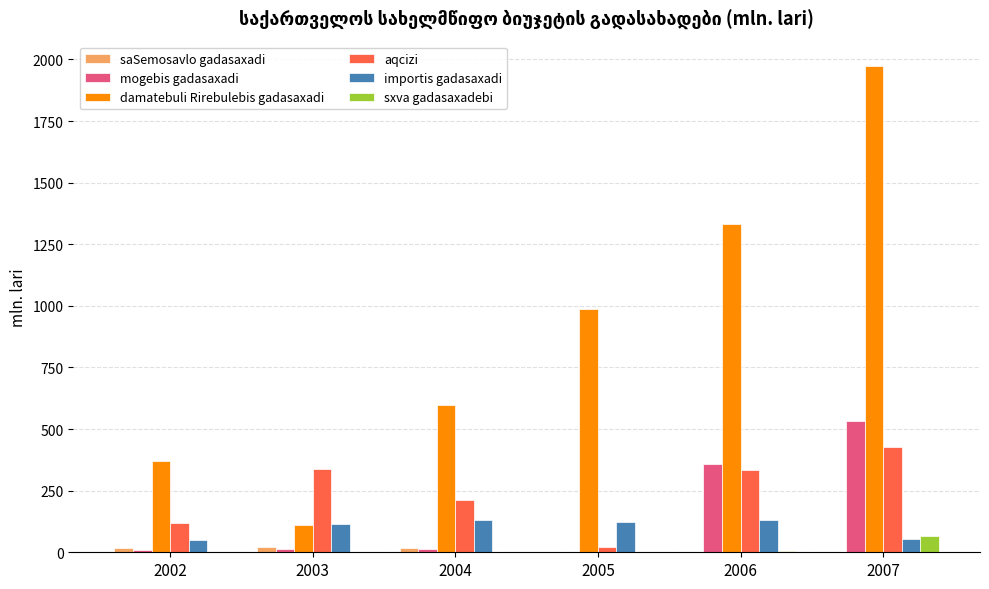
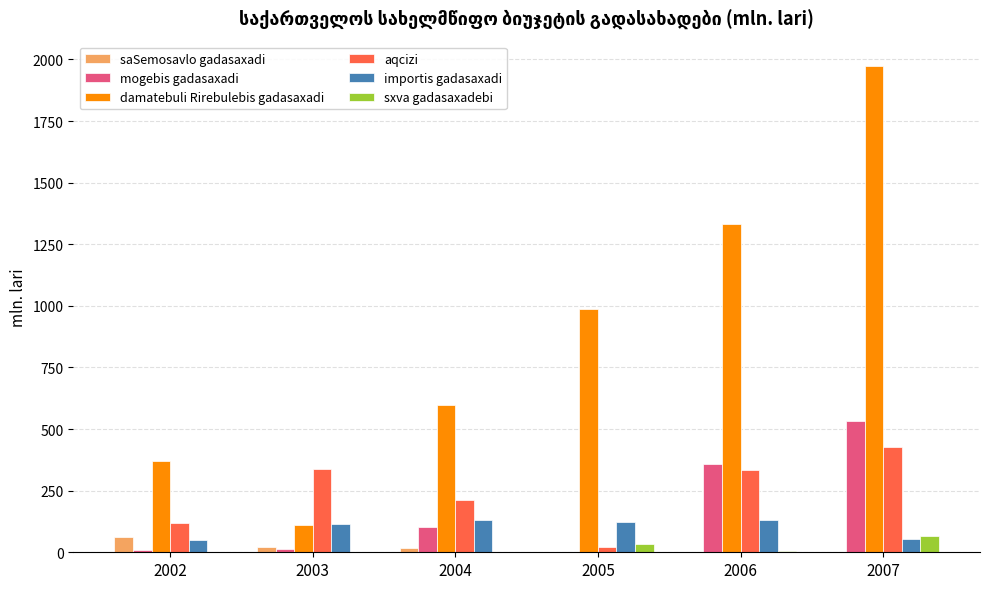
  {
    "saSemosavlo gadasaxadi": {
-     "2002": 20,
+     "2002": 60,
      "2003": 20,
      "2004": 20,
      "2005": 0,
      "2006": 0,
      "2007": 0
    },
    "mogebis gadasaxadi": {
      "2003": 10,
-     "2004": 10,
+     "2004": 100,
      "2005": 0,
      "2006": 360,
      "2007": 530
    },
    "damatebuli Rirebulebis gadasaxadi": {
      "2002": 370,
      "2003": 110,
      "2004": 600,
      "2005": 990,
      "2006": 1330,
      "2007": 1970
    },
    "aqcizi": {
      "2002": 120,
      "2003": 340,
      "2004": 210,
      "2005": 20,
      "2006": 340,
      "2007": 430
    },
    "importis gadasaxadi": {
      "2002": 50,
      "2003": 110,
      "2004": 130,
      "2005": 120,
      "2006": 130,
      "2007": 50
    },
    "sxva gadasaxadebi": {
      "2002": 0,
      "2003": 0,
-     "2005": 0,
+     "2005": 30,
      "2007": 70
    }
  }
